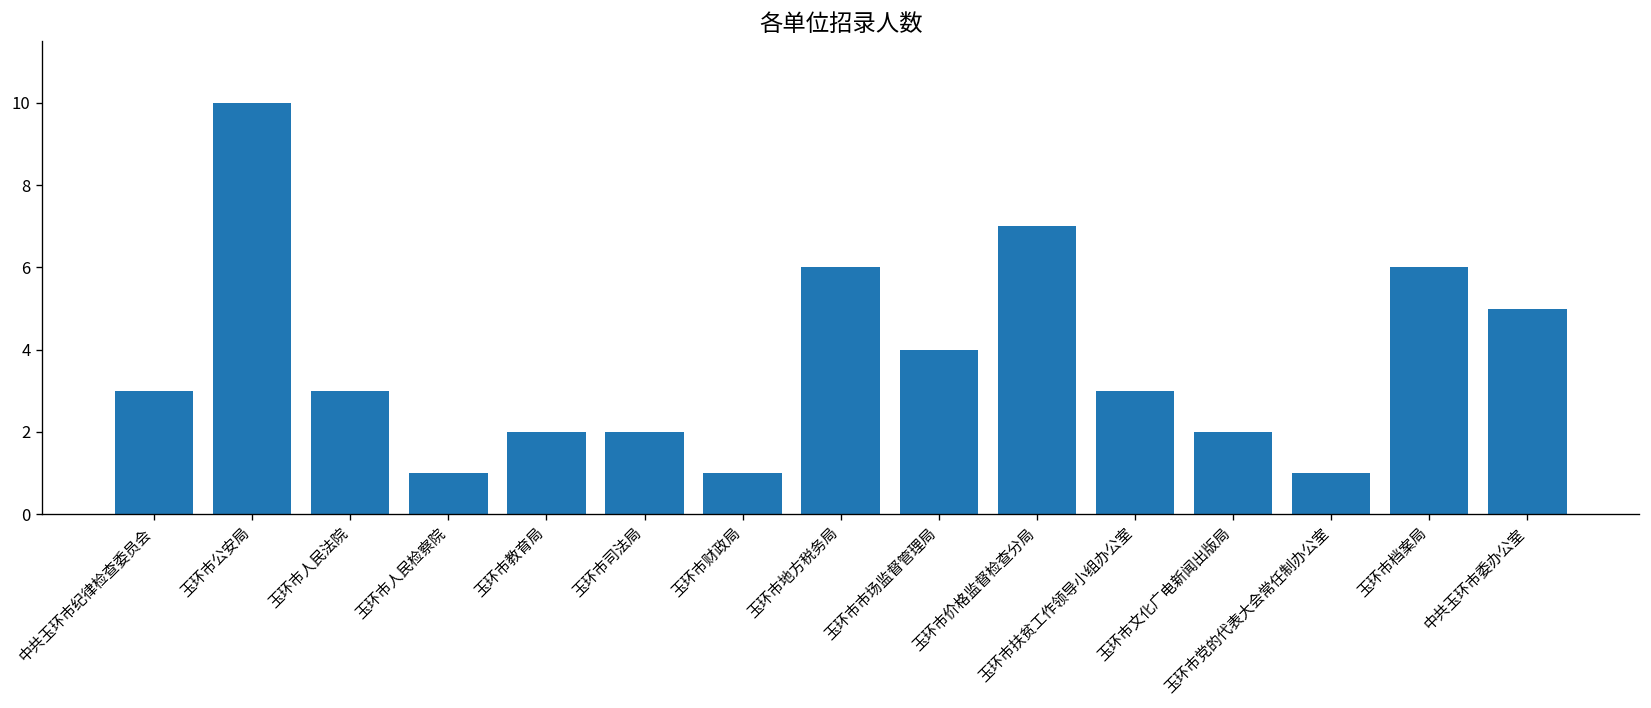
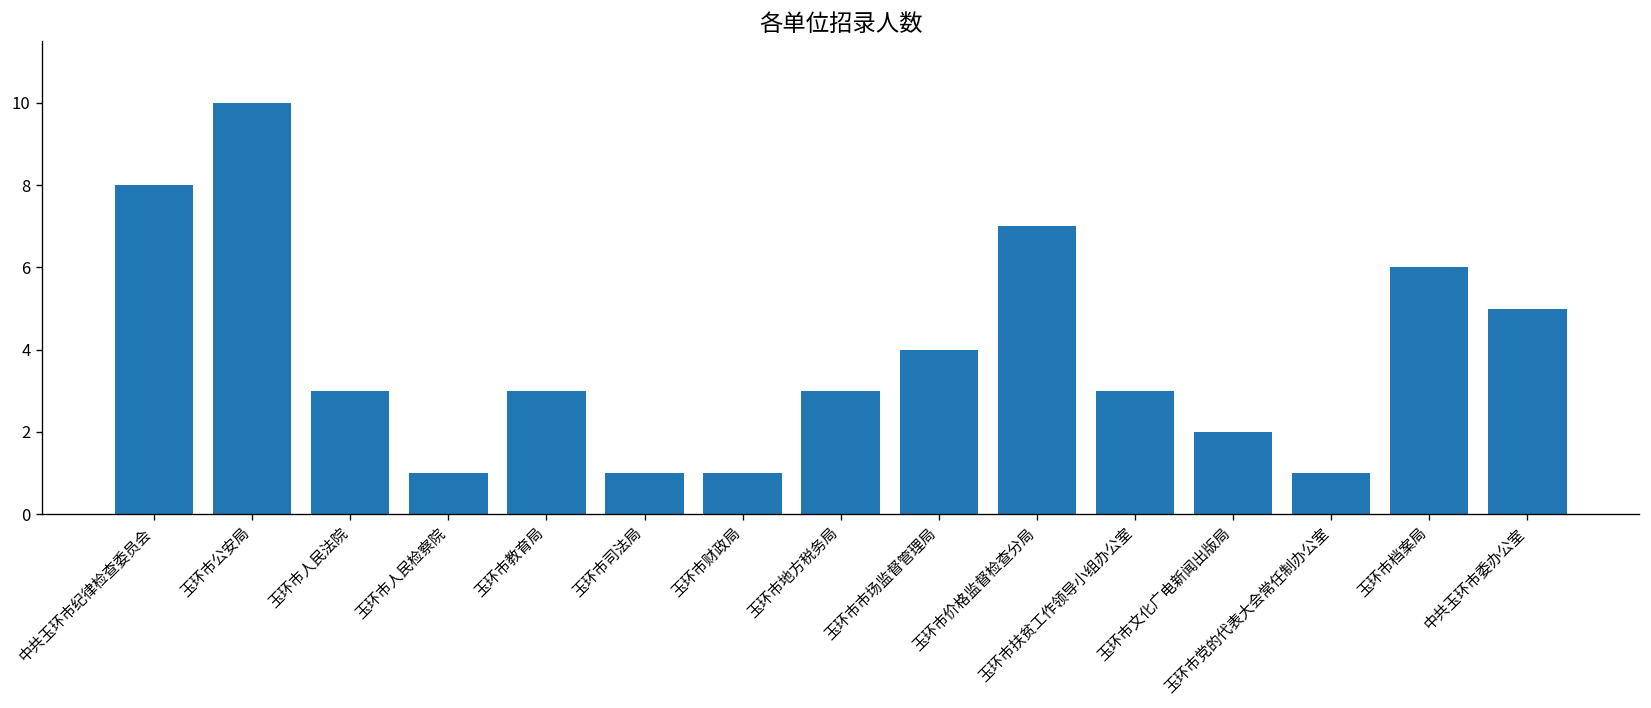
  {
-   "中共玉环市纪律检查委员会": 3,
+   "中共玉环市纪律检查委员会": 8,
    "玉环市公安局": 10,
    "玉环市人民法院": 3,
    "玉环市人民检察院": 1,
-   "玉环市教育局": 2,
-   "玉环市司法局": 2,
+   "玉环市教育局": 3,
+   "玉环市司法局": 1,
    "玉环市财政局": 1,
-   "玉环市地方税务局": 6,
+   "玉环市地方税务局": 3,
    "玉环市市场监督管理局": 4,
    "玉环市价格监督检查分局": 7,
    "玉环市扶贫工作领导小组办公室": 3,
    "玉环市文化广电新闻出版局": 2,
    "玉环市党的代表大会常任制办公室": 1,
    "玉环市档案局": 6,
    "中共玉环市委办公室": 5
  }
